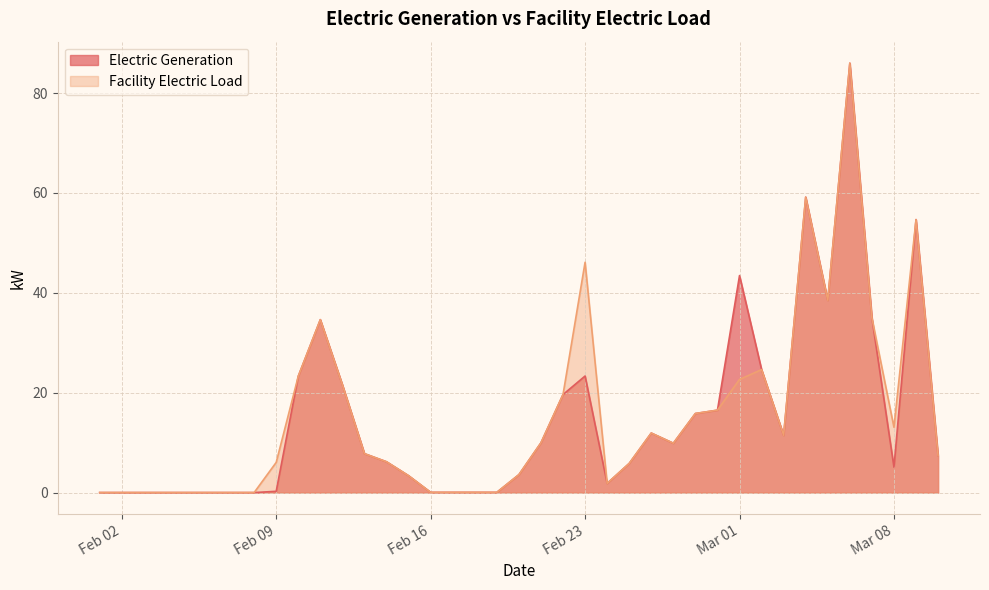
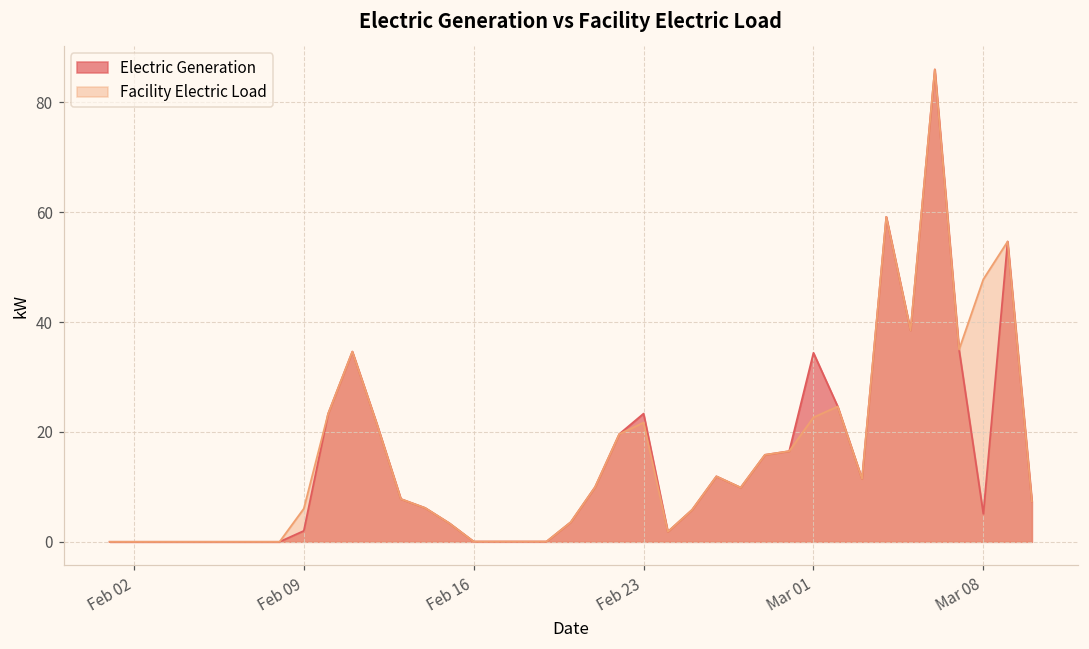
  {
    "Electric Generation": {
-     "Feb 09": 0,
+     "Feb 09": 2,
      "Feb 23": 23,
-     "Mar 01": 43,
+     "Mar 01": 34,
      "Mar 08": 5
    },
    "Facility Electric Load": {
      "Feb 09": 6,
-     "Feb 23": 46,
+     "Feb 23": 22,
      "Mar 01": 23,
-     "Mar 08": 13
+     "Mar 08": 48
    }
  }
